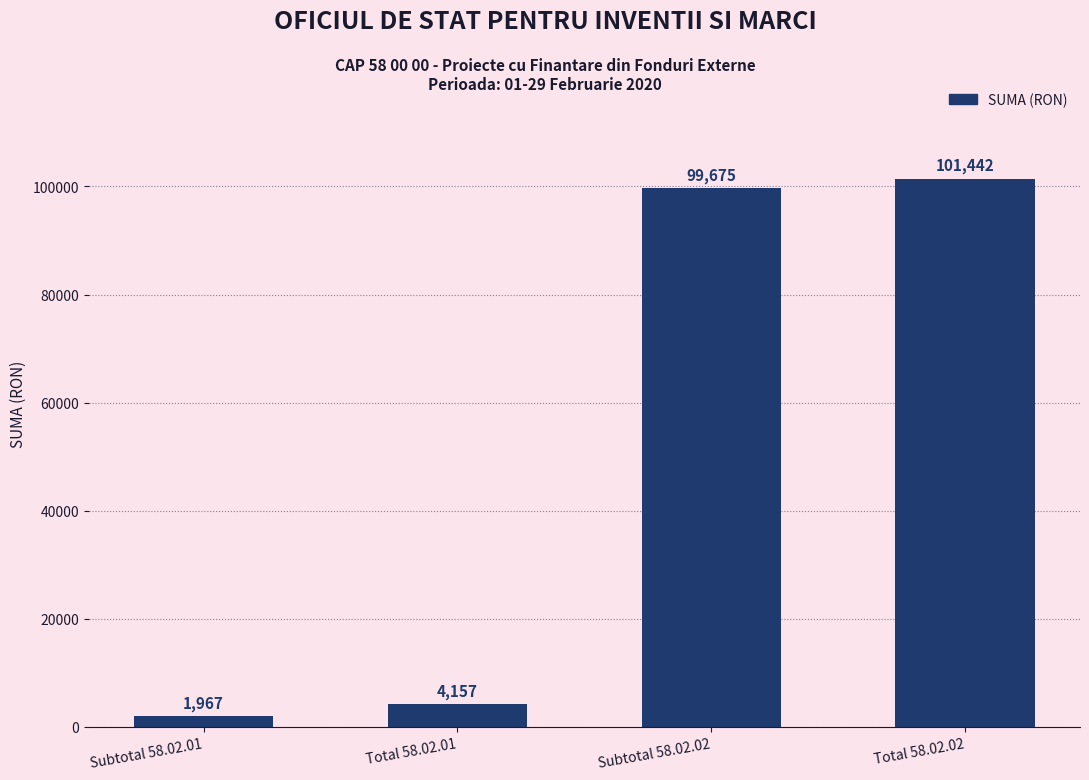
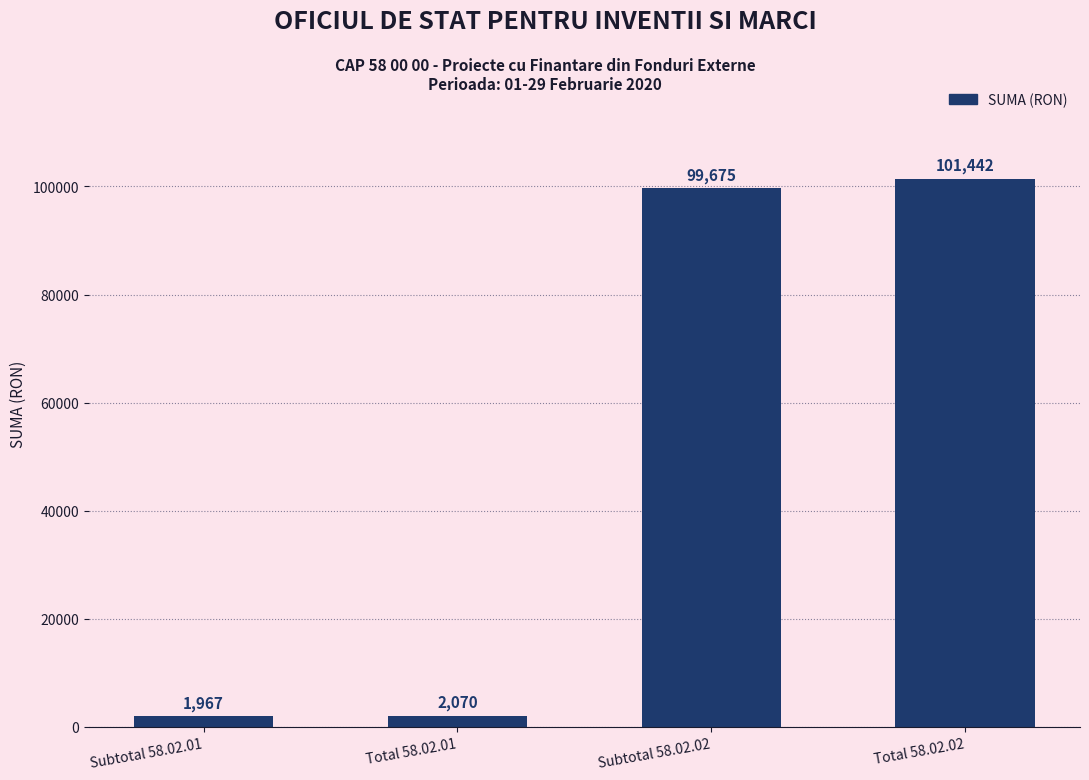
  {
    "Subtotal 58.02.01": "1,967",
-   "Total 58.02.01": "4,157",
+   "Total 58.02.01": "2,070",
    "Subtotal 58.02.02": "99,675",
    "Total 58.02.02": "101,442"
  }
